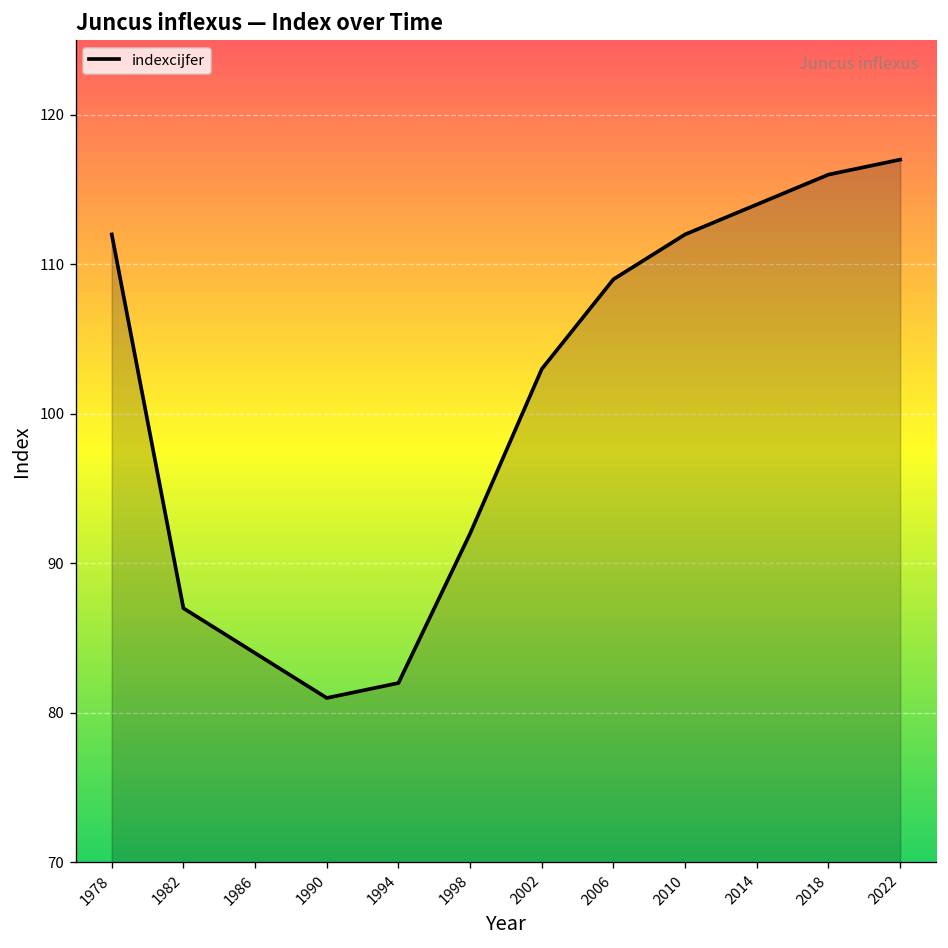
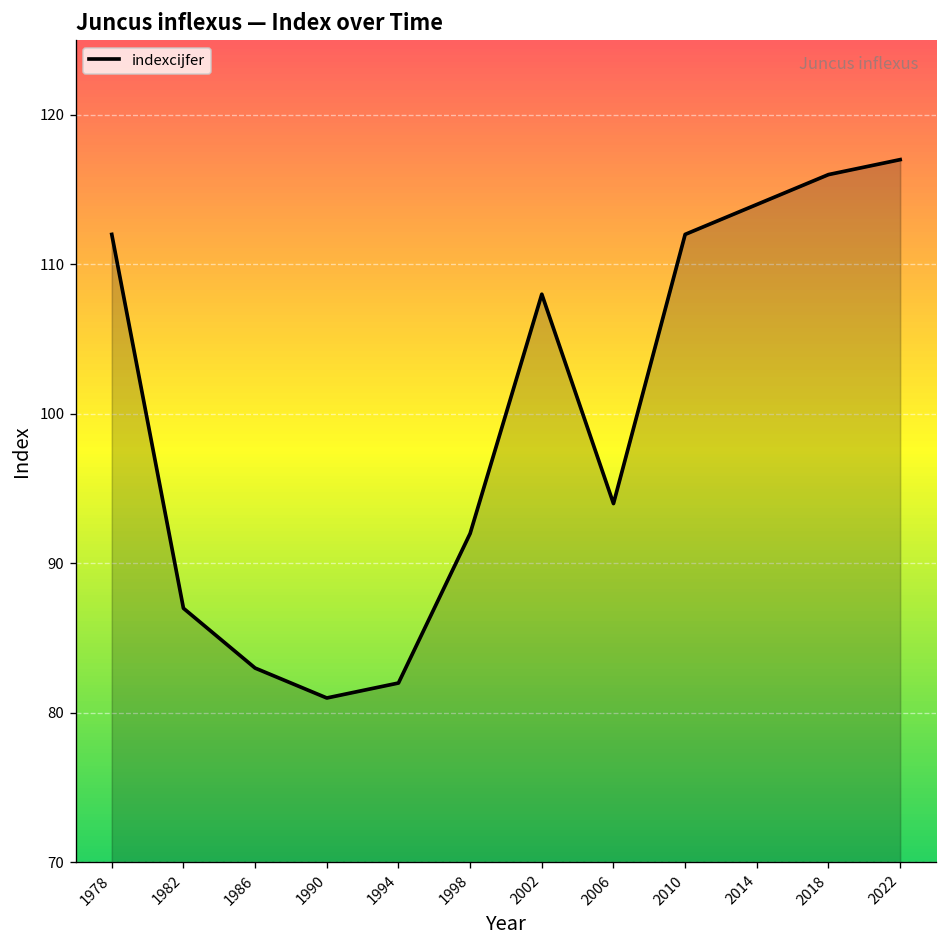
  {
    "1978": 112,
    "1982": 87,
-   "1986": 84,
+   "1986": 83,
    "1990": 81,
    "1994": 82,
    "1998": 92,
-   "2002": 103,
-   "2006": 109,
+   "2002": 108,
+   "2006": 94,
    "2010": 112,
    "2014": 114,
    "2018": 116,
    "2022": 117
  }
